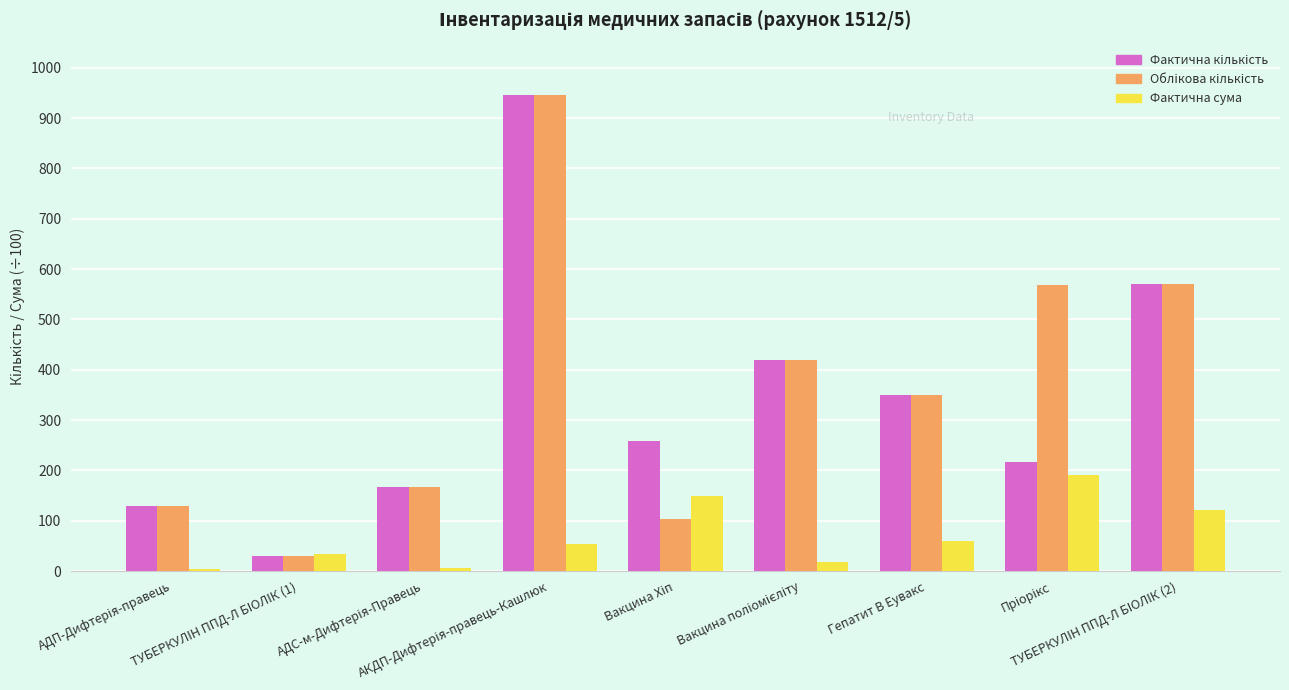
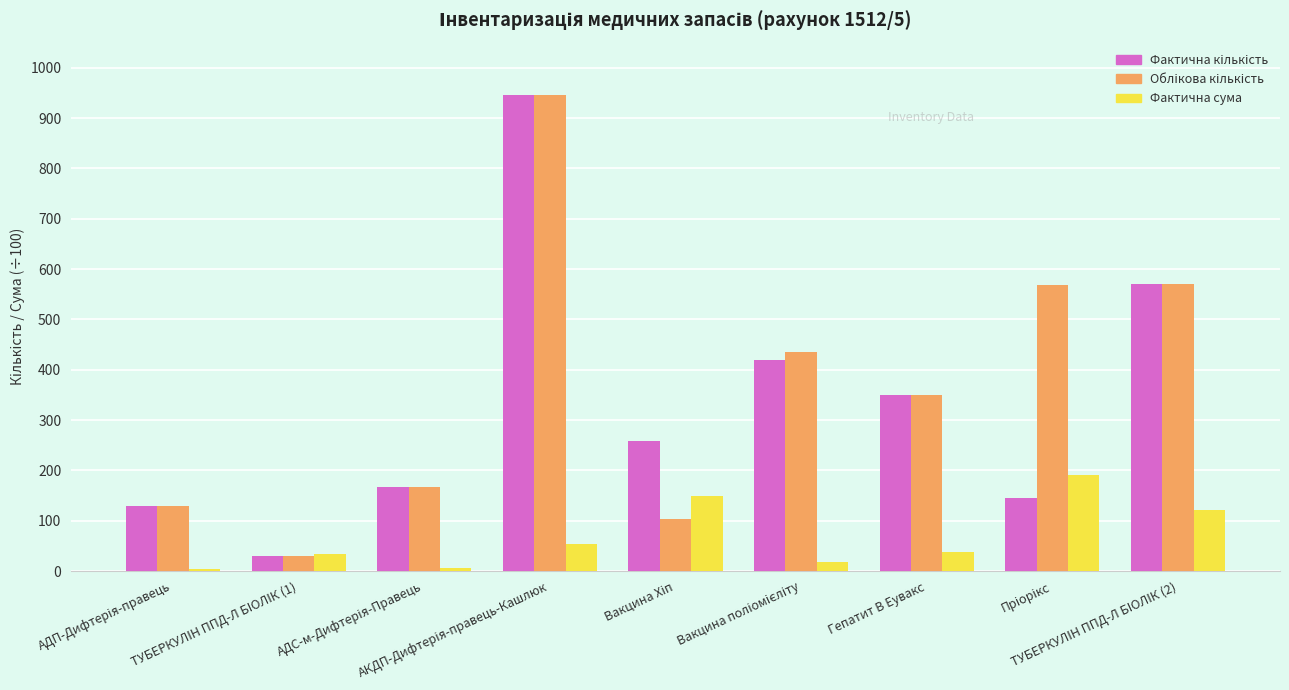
  {
    "Фактична кількість": {
      "АДП-Дифтерія-правець": 130,
      "ТУБЕРКУЛІН ППД-Л БІОЛІК (1)": 30,
      "АДС-м-Дифтерія-Правець": 170,
      "АКДП-Дифтерія-правець-Кашлюк": 950,
      "Вакцина Хіп": 260,
      "Вакцина поліомієліту": 420,
      "Гепатит В Еувакс": 350,
-     "Пріорікс": 220,
+     "Пріорікс": 150,
      "ТУБЕРКУЛІН ППД-Л БІОЛІК (2)": 570
    },
    "Облікова кількість": {
      "АДП-Дифтерія-правець": 130,
      "ТУБЕРКУЛІН ППД-Л БІОЛІК (1)": 30,
      "АДС-м-Дифтерія-Правець": 170,
      "АКДП-Дифтерія-правець-Кашлюк": 950,
      "Вакцина Хіп": 100,
-     "Вакцина поліомієліту": 420,
+     "Вакцина поліомієліту": 440,
      "Гепатит В Еувакс": 350,
      "Пріорікс": 570,
      "ТУБЕРКУЛІН ППД-Л БІОЛІК (2)": 570
    },
    "Фактична сума": {
      "ТУБЕРКУЛІН ППД-Л БІОЛІК (1)": 30,
      "АДС-м-Дифтерія-Правець": 10,
      "АКДП-Дифтерія-правець-Кашлюк": 50,
      "Вакцина Хіп": 150,
      "Вакцина поліомієліту": 20,
-     "Гепатит В Еувакс": 60,
+     "Гепатит В Еувакс": 40,
      "Пріорікс": 190,
      "ТУБЕРКУЛІН ППД-Л БІОЛІК (2)": 120
    }
  }
